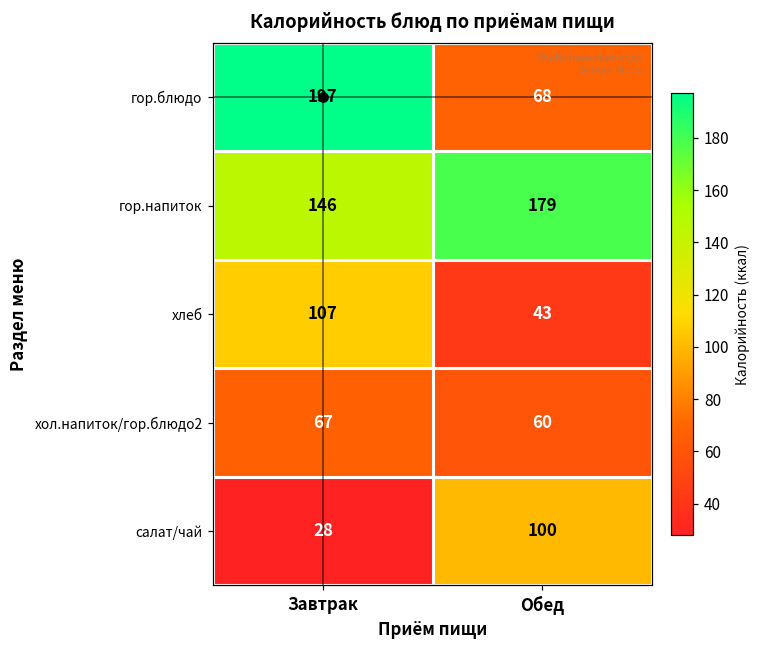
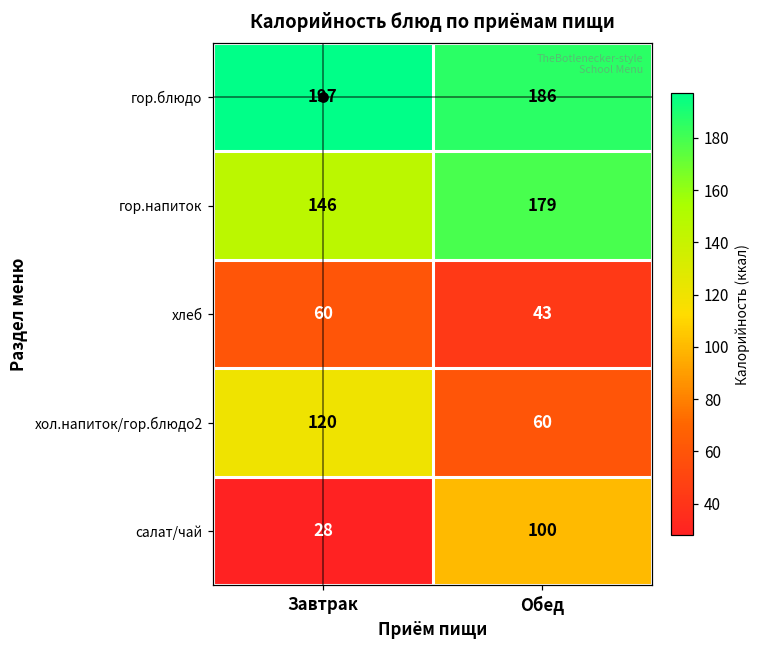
  {
    "гор.блюдо": {
-     "Обед": 68
+     "Обед": 186
    },
    "гор.напиток": {
      "Завтрак": 146,
      "Обед": 179
    },
    "хлеб": {
-     "Завтрак": 107,
+     "Завтрак": 60,
      "Обед": 43
    },
    "хол.напиток/гор.блюдо2": {
-     "Завтрак": 67,
+     "Завтрак": 120,
      "Обед": 60
    },
    "салат/чай": {
      "Завтрак": 28,
      "Обед": 100
    }
  }
